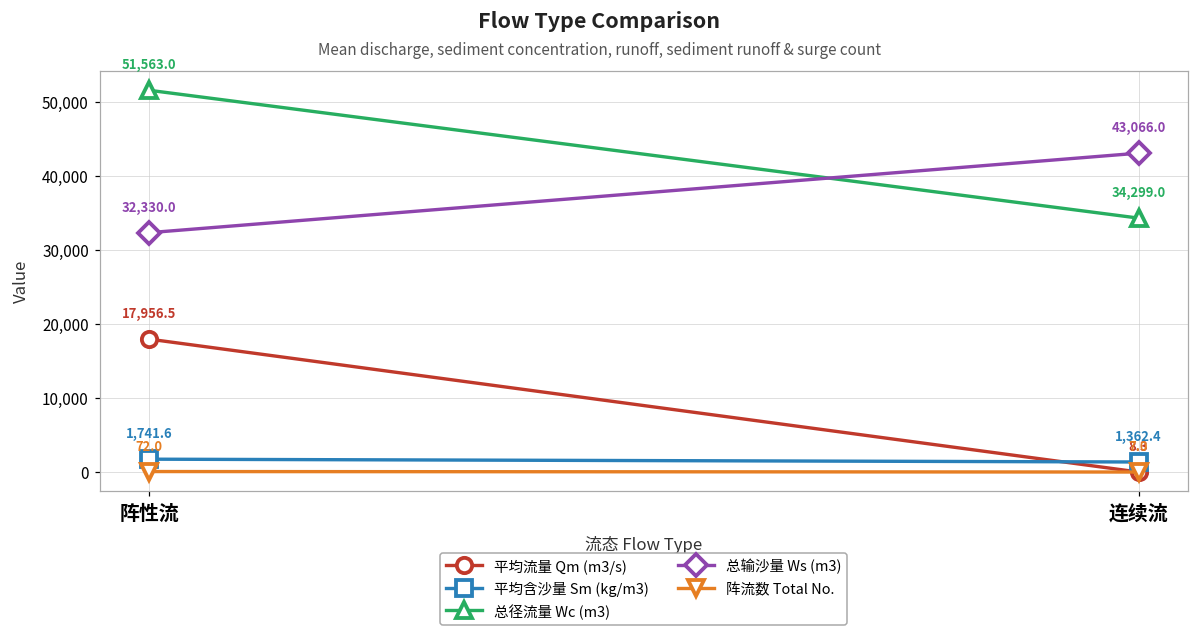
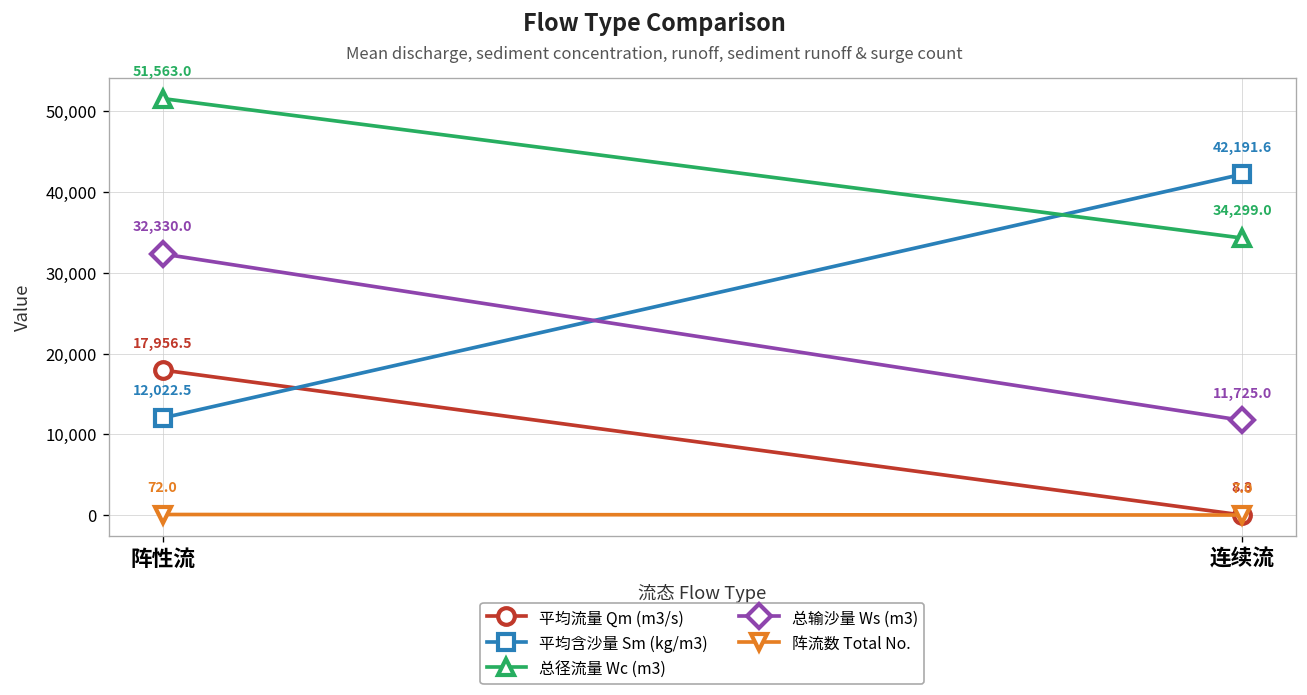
  {
    "平均流量 Qm (m3/s)": {
      "阵性流": "17,956.5"
    },
    "平均含沙量 Sm (kg/m3)": {
-     "阵性流": "1,741.6",
-     "连续流": "1,362.4"
+     "阵性流": "12,022.5",
+     "连续流": "42,191.6"
    },
    "总径流量 Wc (m3)": {
      "阵性流": "51,563.0",
      "连续流": "34,299.0"
    },
    "总输沙量 Ws (m3)": {
      "阵性流": "32,330.0",
-     "连续流": "43,066.0"
+     "连续流": "11,725.0"
    },
    "阵流数 Total No.": {
      "阵性流": "72.0"
    }
  }
